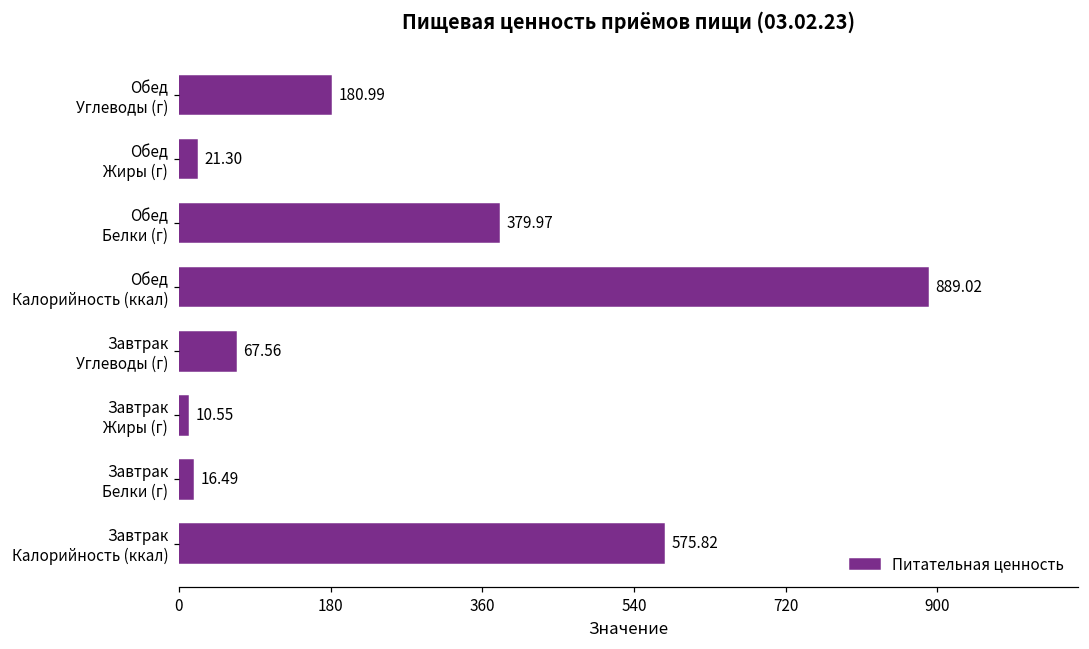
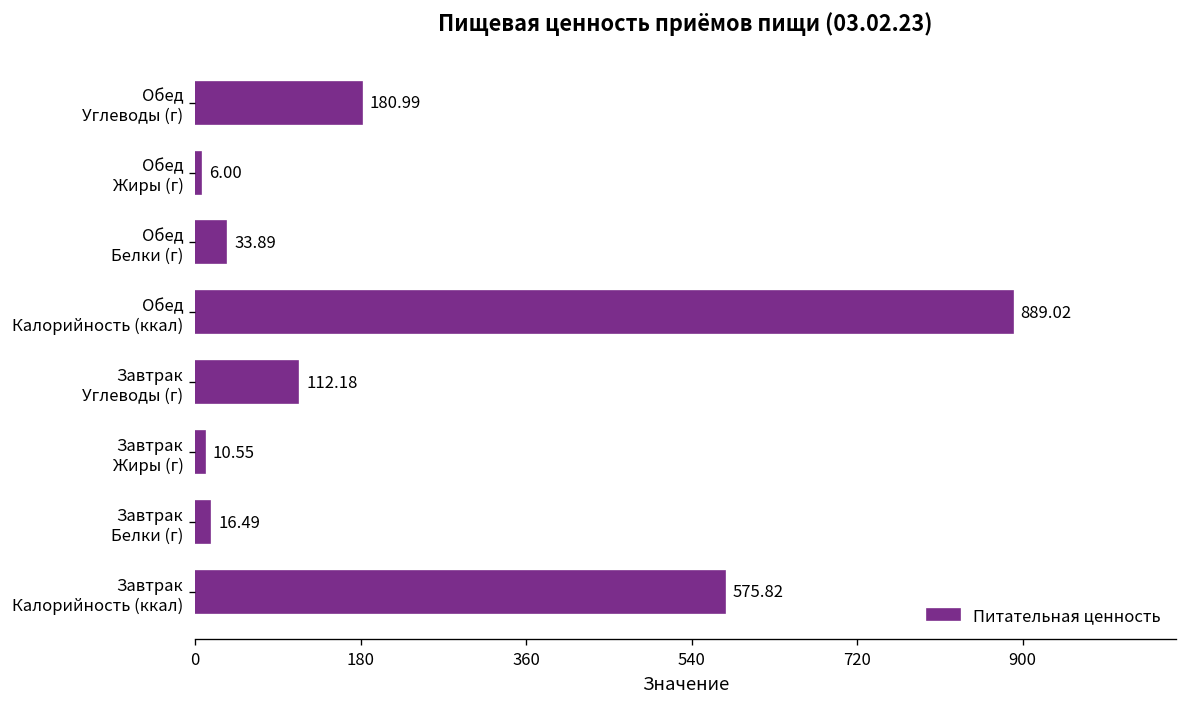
  {
    "Обед Углеводы (г)": 180.99,
-   "Обед Жиры (г)": 21.30,
-   "Обед Белки (г)": 379.97,
+   "Обед Жиры (г)": 6.00,
+   "Обед Белки (г)": 33.89,
    "Обед Калорийность (ккал)": 889.02,
-   "Завтрак Углеводы (г)": 67.56,
+   "Завтрак Углеводы (г)": 112.18,
    "Завтрак Жиры (г)": 10.55,
    "Завтрак Белки (г)": 16.49,
    "Завтрак Калорийность (ккал)": 575.82
  }
